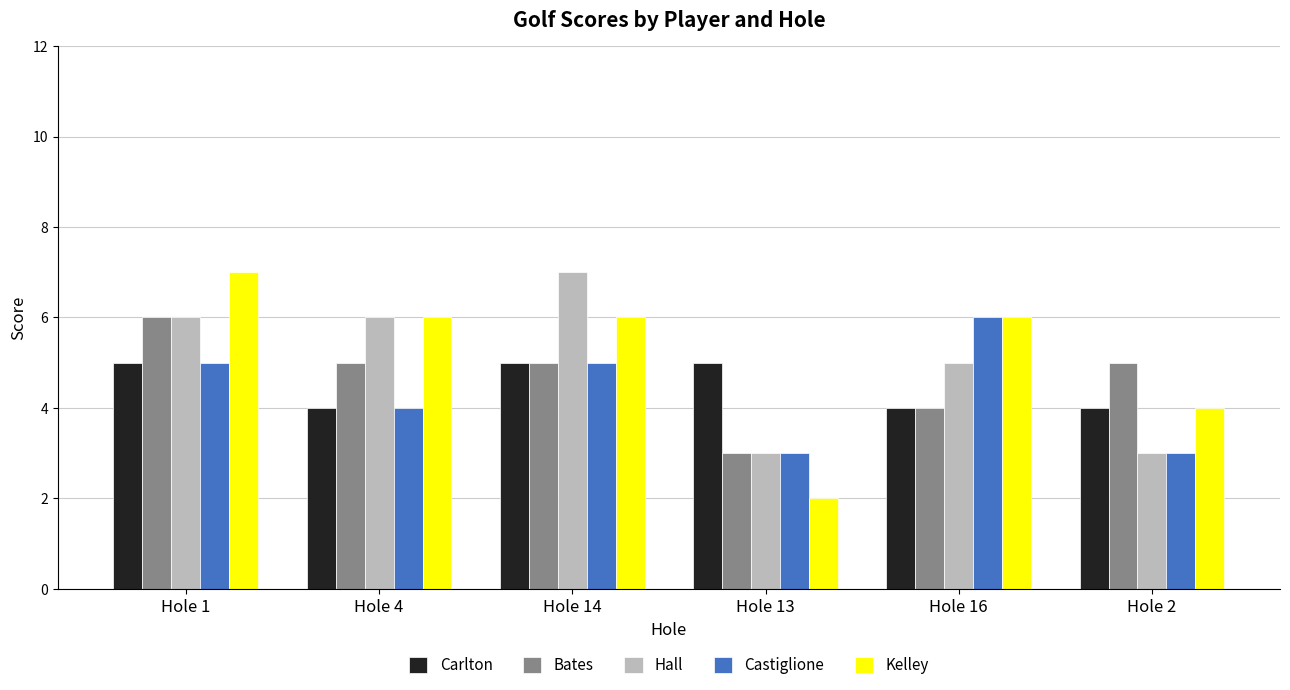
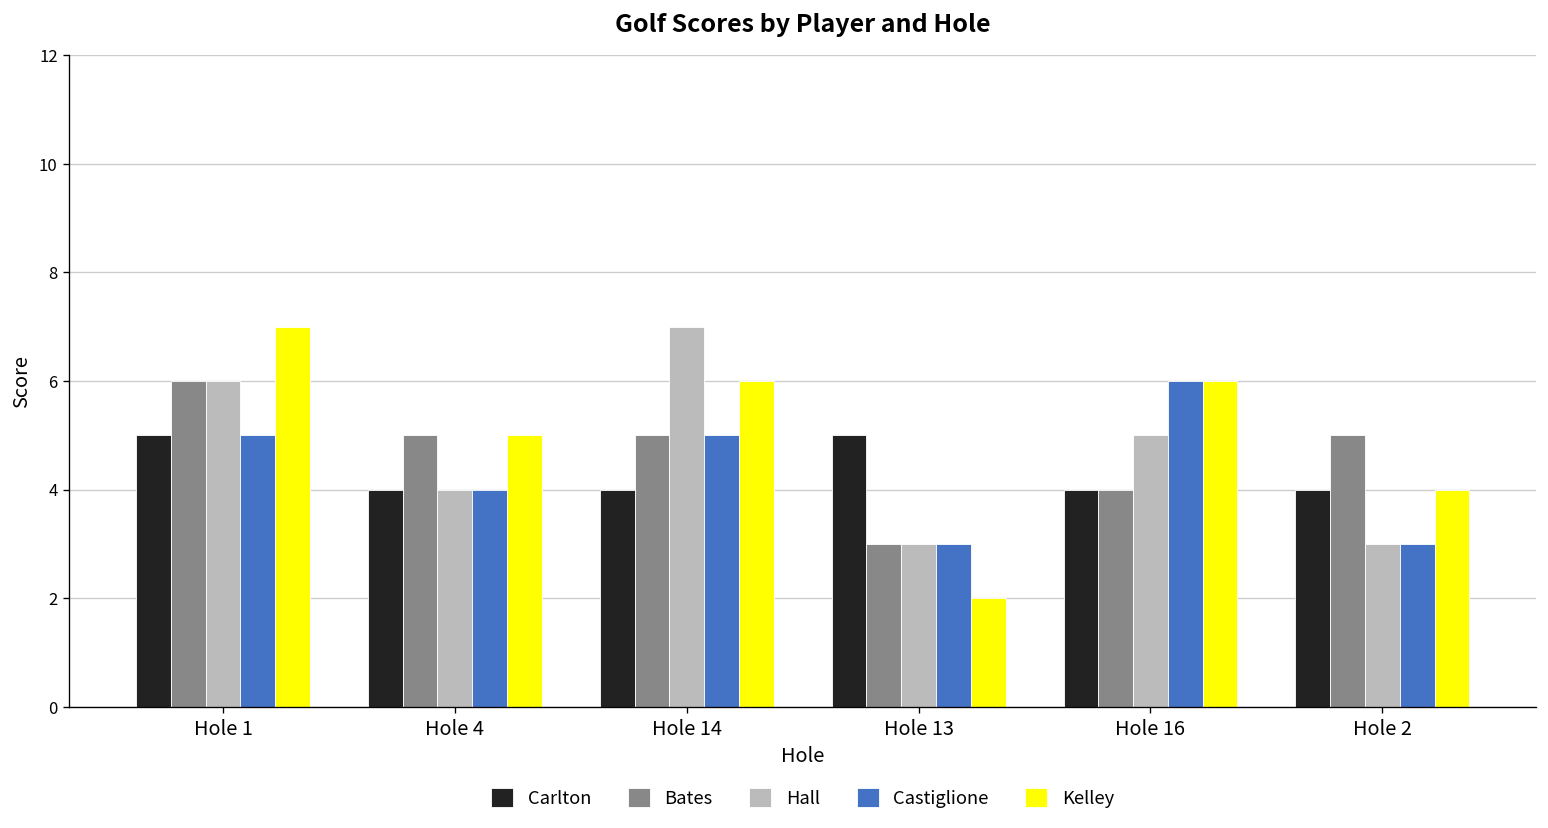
  {
    "Carlton": {
      "Hole 1": 5,
      "Hole 4": 4,
-     "Hole 14": 5,
+     "Hole 14": 4,
      "Hole 13": 5,
      "Hole 16": 4,
      "Hole 2": 4
    },
    "Bates": {
      "Hole 1": 6,
      "Hole 4": 5,
      "Hole 14": 5,
      "Hole 13": 3,
      "Hole 16": 4,
      "Hole 2": 5
    },
    "Hall": {
      "Hole 1": 6,
-     "Hole 4": 6,
+     "Hole 4": 4,
      "Hole 14": 7,
      "Hole 13": 3,
      "Hole 16": 5,
      "Hole 2": 3
    },
    "Castiglione": {
      "Hole 1": 5,
      "Hole 4": 4,
      "Hole 14": 5,
      "Hole 13": 3,
      "Hole 16": 6,
      "Hole 2": 3
    },
    "Kelley": {
      "Hole 1": 7,
-     "Hole 4": 6,
+     "Hole 4": 5,
      "Hole 14": 6,
      "Hole 13": 2,
      "Hole 16": 6,
      "Hole 2": 4
    }
  }
